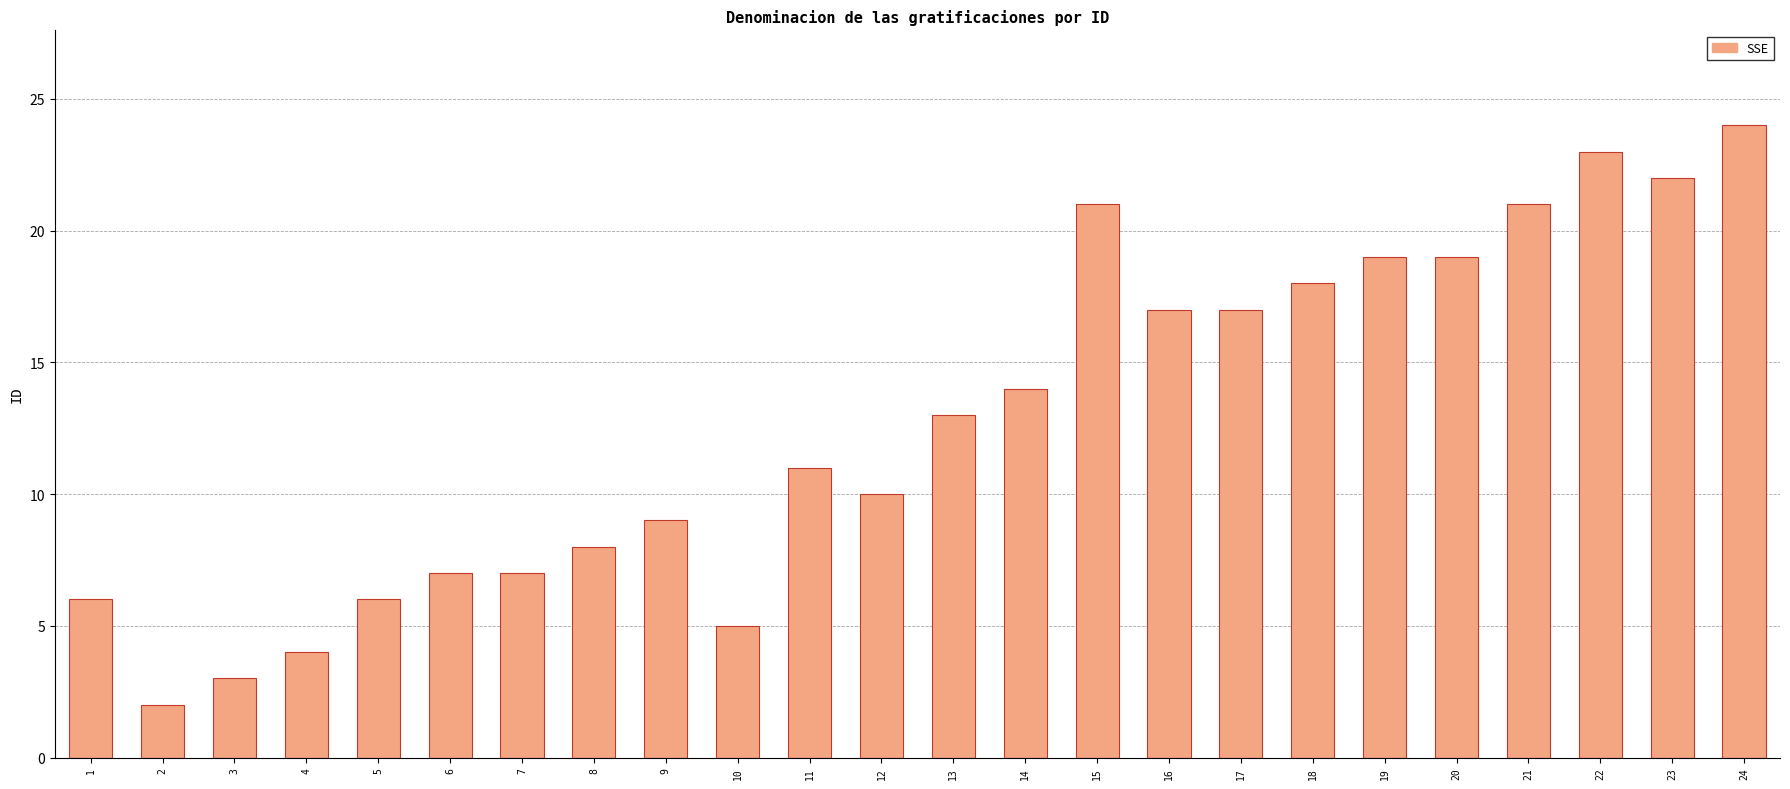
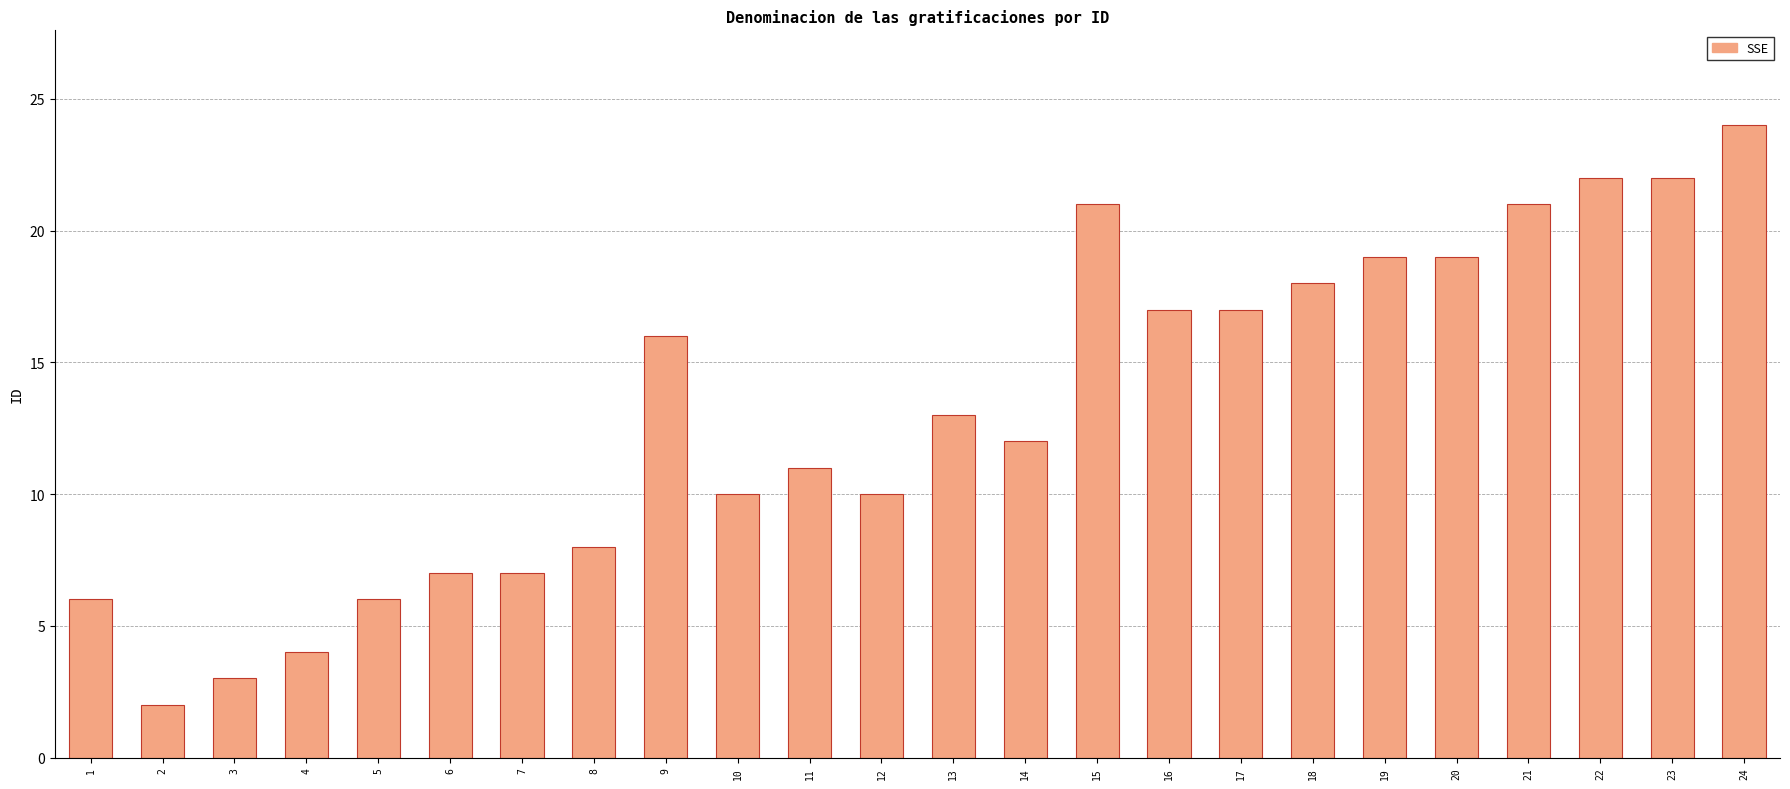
  {
    "1": 6,
    "2": 2,
    "3": 3,
    "4": 4,
    "5": 6,
    "6": 7,
    "7": 7,
    "8": 8,
-   "9": 9,
-   "10": 5,
+   "9": 16,
+   "10": 10,
    "11": 11,
    "12": 10,
    "13": 13,
-   "14": 14,
+   "14": 12,
    "15": 21,
    "16": 17,
    "17": 17,
    "18": 18,
    "19": 19,
    "20": 19,
    "21": 21,
-   "22": 23,
+   "22": 22,
    "23": 22,
    "24": 24
  }
